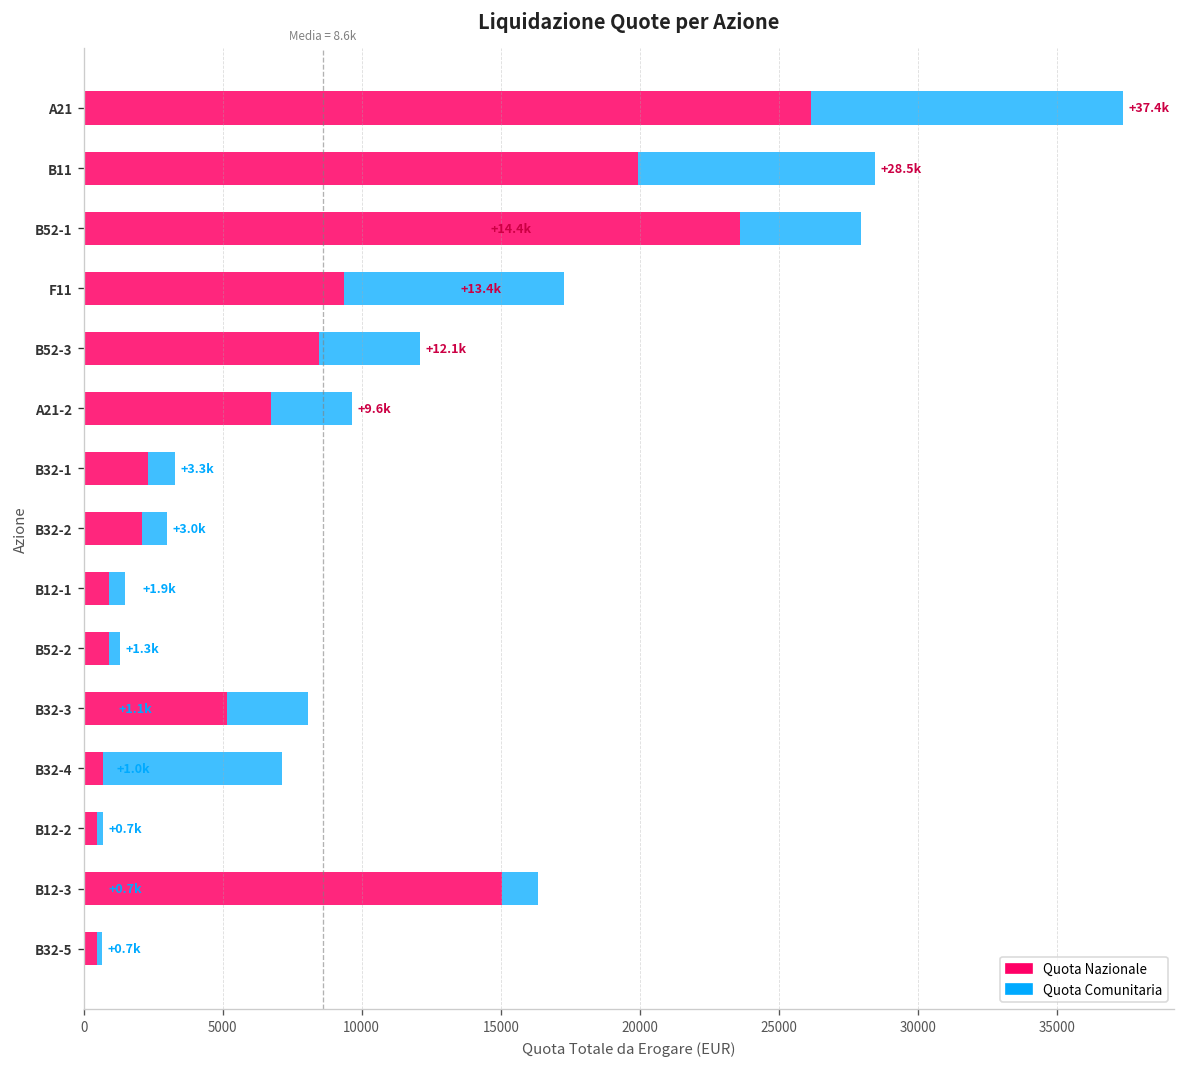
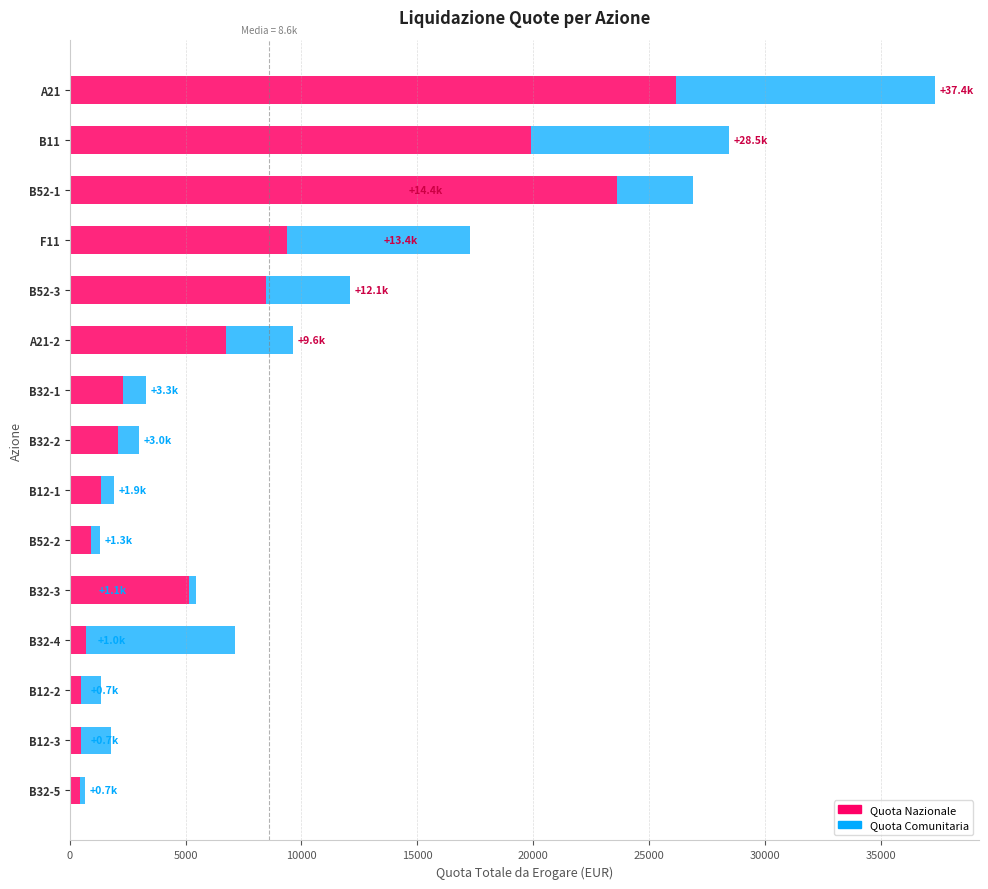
  {
    "Quota Nazionale": {
      "A21": 26200,
      "B11": 19900,
      "F11": 9400,
      "B52-3": 8500,
      "A21-2": 6700,
      "B32-1": 2300,
      "B32-2": 2100,
-     "B12-1": 900,
+     "B12-1": 1300,
      "B52-2": 900,
      "B32-4": 700,
      "B12-2": 500,
-     "B12-3": 15000,
+     "B12-3": 500,
      "B32-5": 500
    },
    "Quota Comunitaria": {
-     "B52-1": 4300,
-     "B32-3": 2900,
-     "B12-2": 200,
+     "B52-1": 3300,
+     "B32-3": 300,
+     "B12-2": 900,
      "B12-3": 1300
    }
  }
